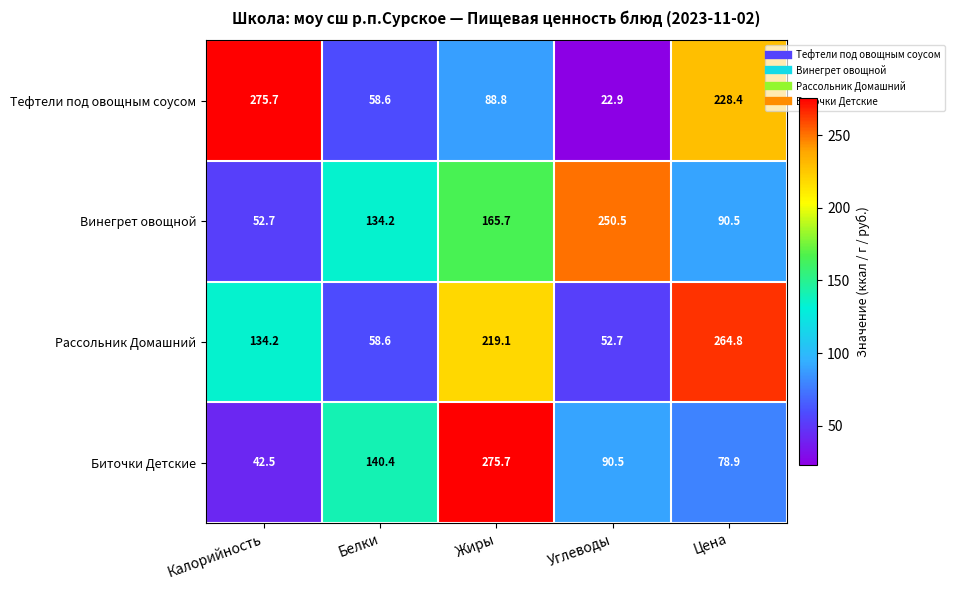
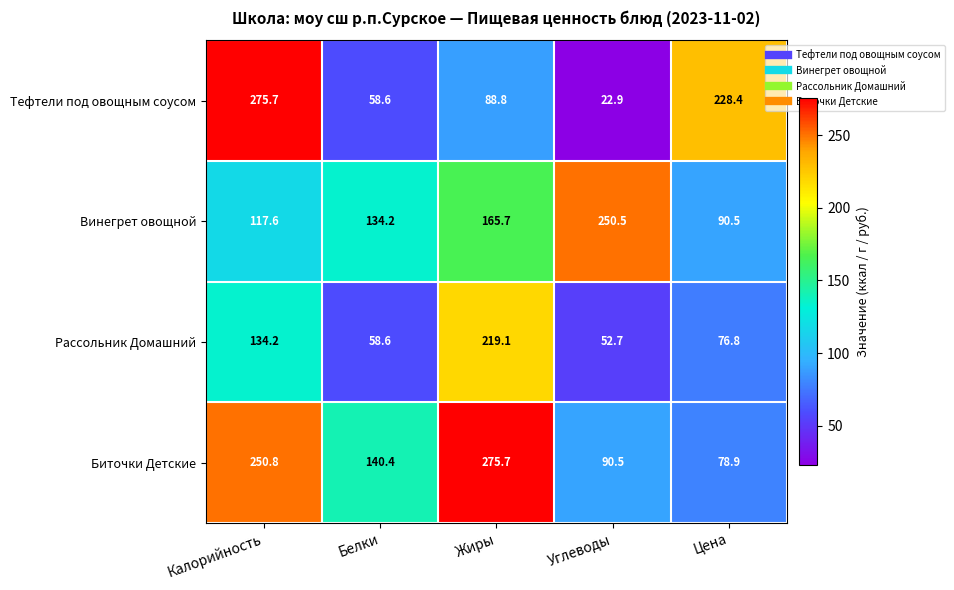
  {
    "Тефтели под овощным соусом": {
      "Калорийность": 275.7,
      "Белки": 58.6,
      "Жиры": 88.8,
      "Углеводы": 22.9,
      "Цена": 228.4
    },
    "Винегрет овощной": {
-     "Калорийность": 52.7,
+     "Калорийность": 117.6,
      "Белки": 134.2,
      "Жиры": 165.7,
      "Углеводы": 250.5,
      "Цена": 90.5
    },
    "Рассольник Домашний": {
      "Калорийность": 134.2,
      "Белки": 58.6,
      "Жиры": 219.1,
      "Углеводы": 52.7,
-     "Цена": 264.8
+     "Цена": 76.8
    },
    "Биточки Детские": {
-     "Калорийность": 42.5,
+     "Калорийность": 250.8,
      "Белки": 140.4,
      "Жиры": 275.7,
      "Углеводы": 90.5,
      "Цена": 78.9
    }
  }
